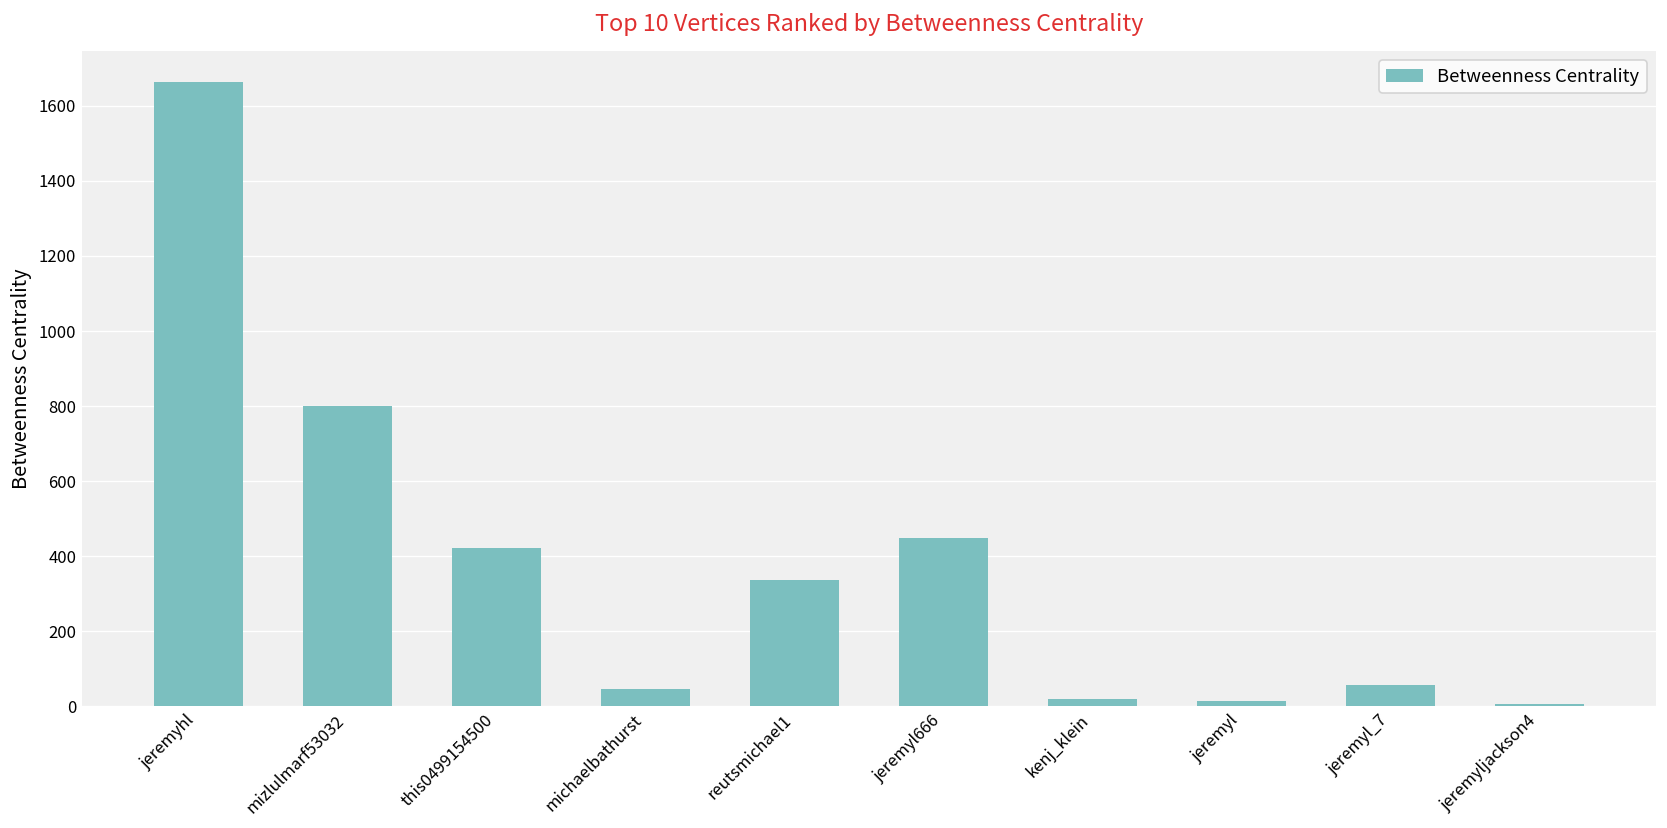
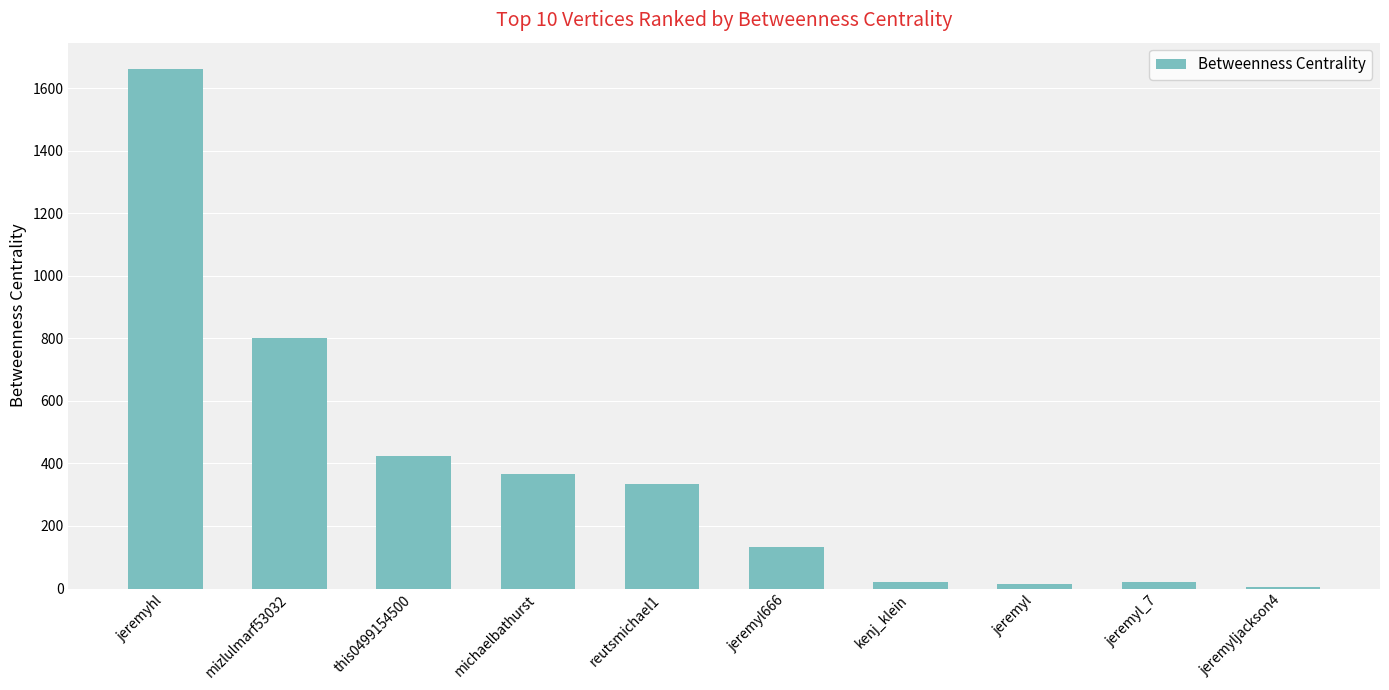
  {
    "jeremyhl": 1660,
    "mizlulmarf53032": 800,
    "this0499154500": 420,
-   "michaelbathurst": 50,
+   "michaelbathurst": 370,
    "reutsmichael1": 340,
-   "jeremyl666": 450,
+   "jeremyl666": 130,
    "kenj_klein": 20,
    "jeremyl": 10,
-   "jeremyl_7": 60
+   "jeremyl_7": 20
  }
